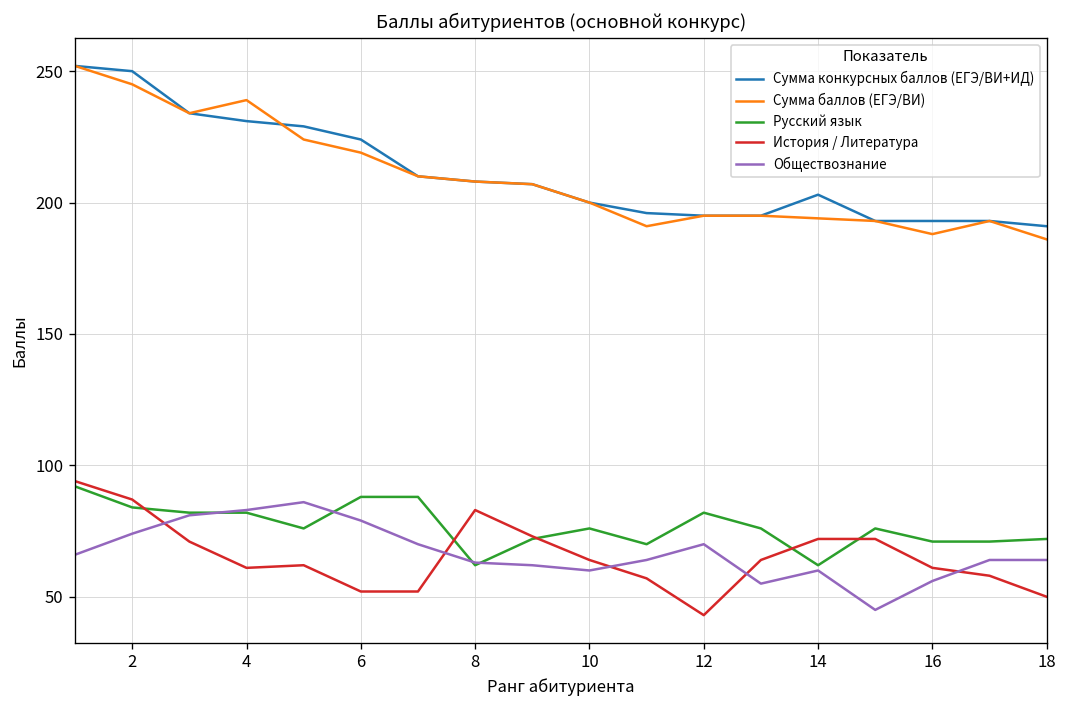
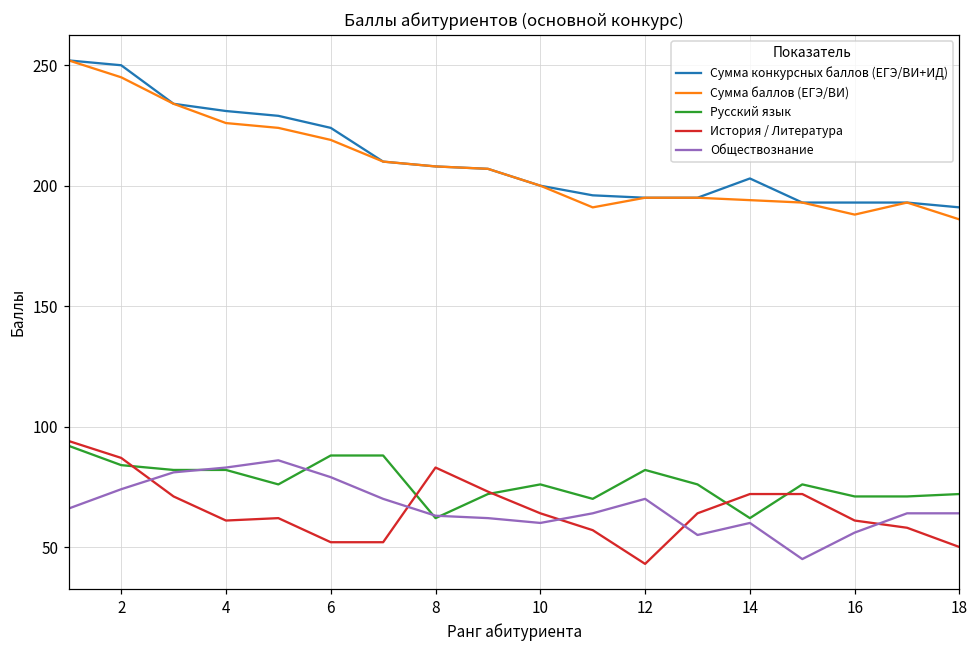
  {
    "Сумма конкурсных баллов (ЕГЭ/ВИ+ИД)": {
      "2": 250,
      "4": 231,
      "6": 224,
      "14": 203,
      "16": 193,
      "18": 191
    },
    "Сумма баллов (ЕГЭ/ВИ)": {
      "2": 245,
-     "4": 239,
+     "4": 226,
      "6": 219,
      "14": 194,
      "16": 188,
      "18": 186
    },
    "Русский язык": {
      "2": 84,
      "6": 88,
      "10": 76,
      "12": 82,
      "14": 62,
      "16": 71,
      "18": 72
    },
    "История / Литература": {
      "2": 87,
      "4": 61,
      "6": 52,
      "8": 83,
      "10": 64,
      "12": 43,
      "14": 72,
      "16": 61,
      "18": 50
    },
    "Обществознание": {
      "2": 74,
      "6": 79,
      "10": 60,
      "12": 70,
      "14": 60,
      "16": 56,
      "18": 64
    }
  }
